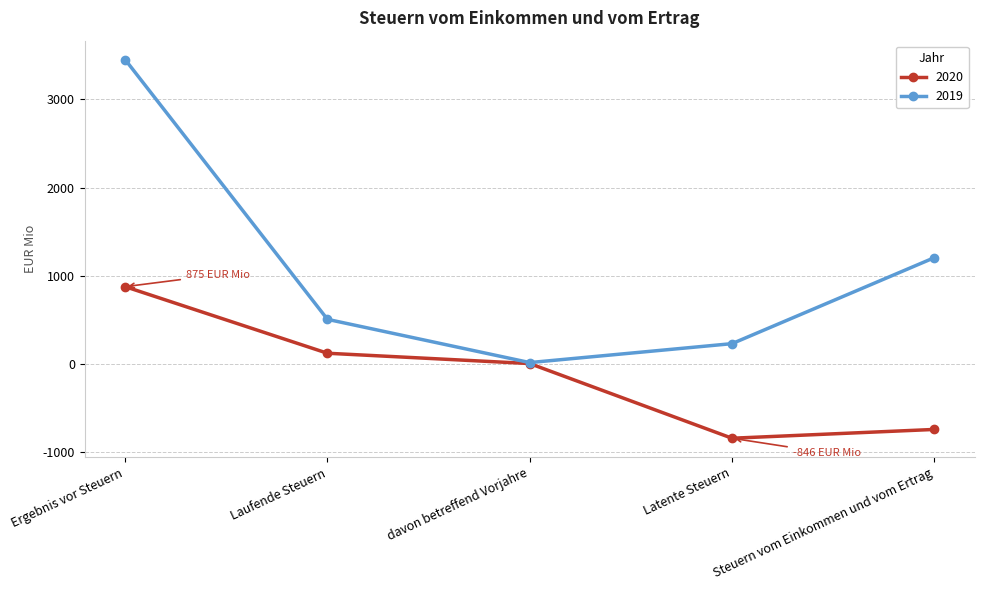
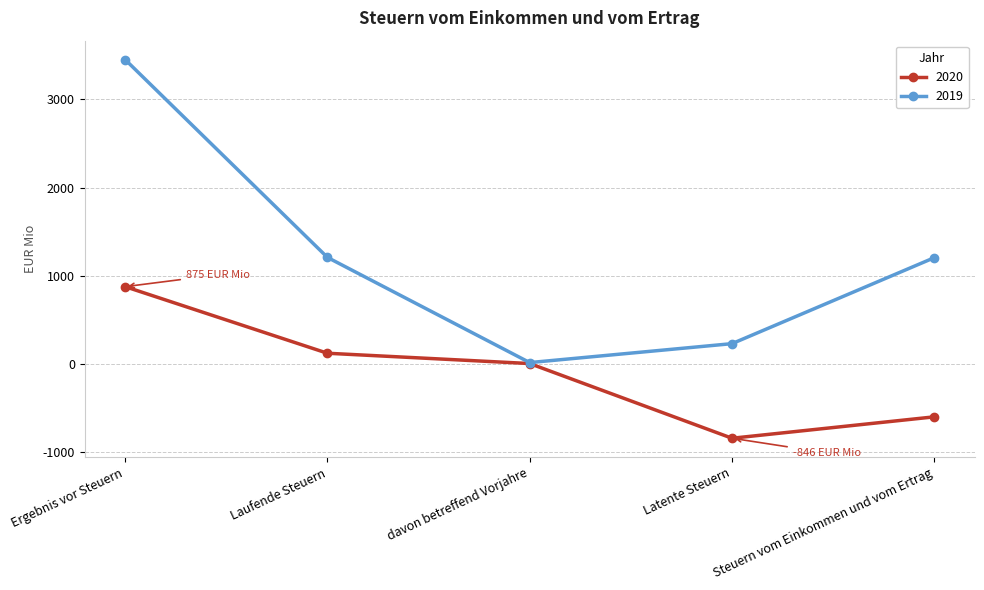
  {
    "2020": {
      "Laufende Steuern": 100,
-     "Steuern vom Einkommen und vom Ertrag": -700
+     "Steuern vom Einkommen und vom Ertrag": -600
    },
    "2019": {
      "Ergebnis vor Steuern": 3500,
-     "Laufende Steuern": 500,
+     "Laufende Steuern": 1200,
      "Latente Steuern": 200,
      "Steuern vom Einkommen und vom Ertrag": 1200
    }
  }
